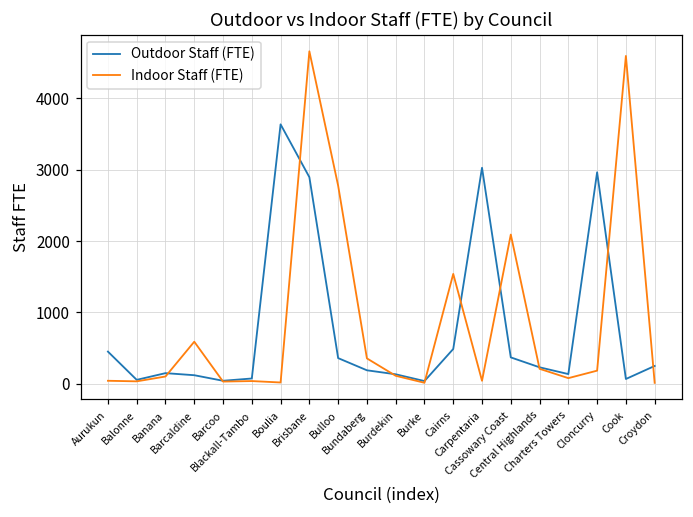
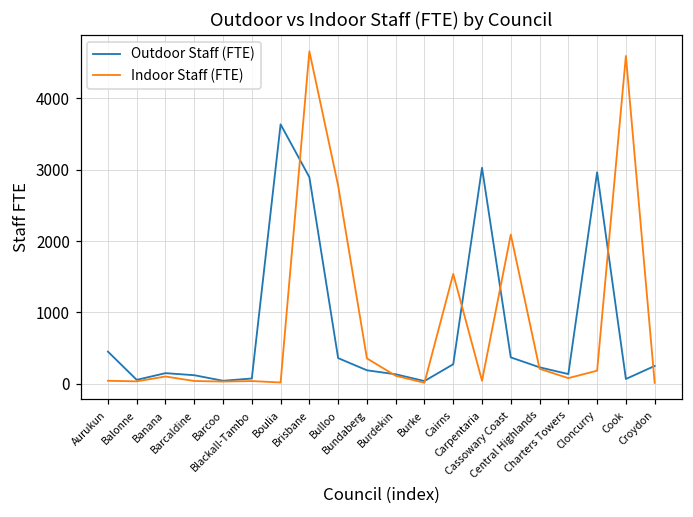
  {
    "Outdoor Staff (FTE)": {
      "Aurukun": 400,
      "Banana": 100,
      "Barcaldine": 100,
      "Boulia": 3600,
      "Brisbane": 2900,
      "Bulloo": 400,
      "Bundaberg": 200,
-     "Cairns": 500,
+     "Cairns": 300,
      "Carpentaria": 3000,
      "Cassowary Coast": 400,
      "Charters Towers": 100,
      "Cloncurry": 3000,
      "Cook": 100,
      "Croydon": 200
    },
    "Indoor Staff (FTE)": {
      "Aurukun": 0,
      "Banana": 100,
-     "Barcaldine": 600,
+     "Barcaldine": 0,
      "Boulia": 0,
      "Brisbane": 4700,
      "Bulloo": 2800,
      "Bundaberg": 400,
      "Cairns": 1500,
      "Carpentaria": 0,
      "Cassowary Coast": 2100,
      "Charters Towers": 100,
      "Cloncurry": 200,
      "Cook": 4600,
      "Croydon": 0
    }
  }
